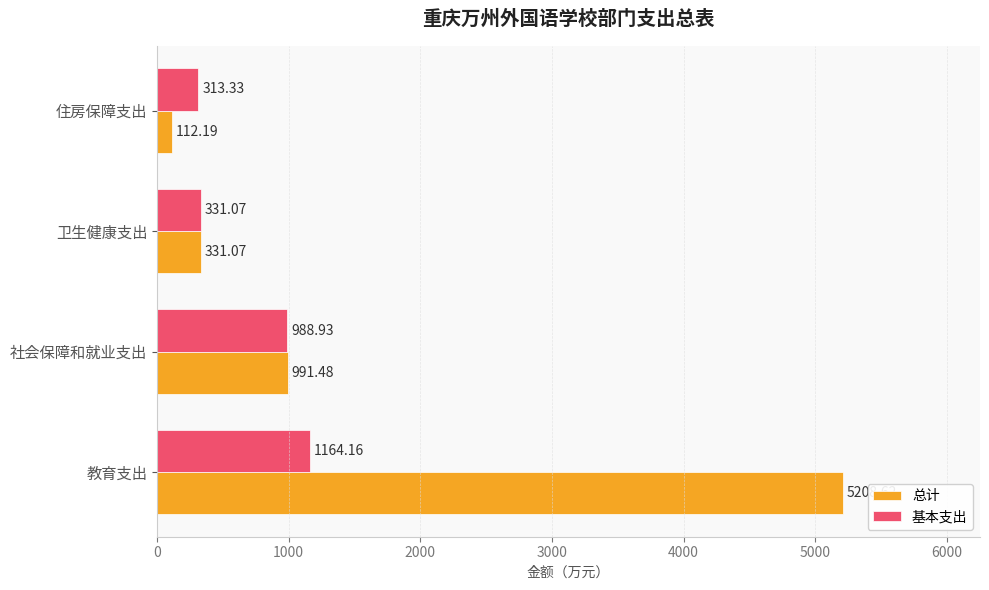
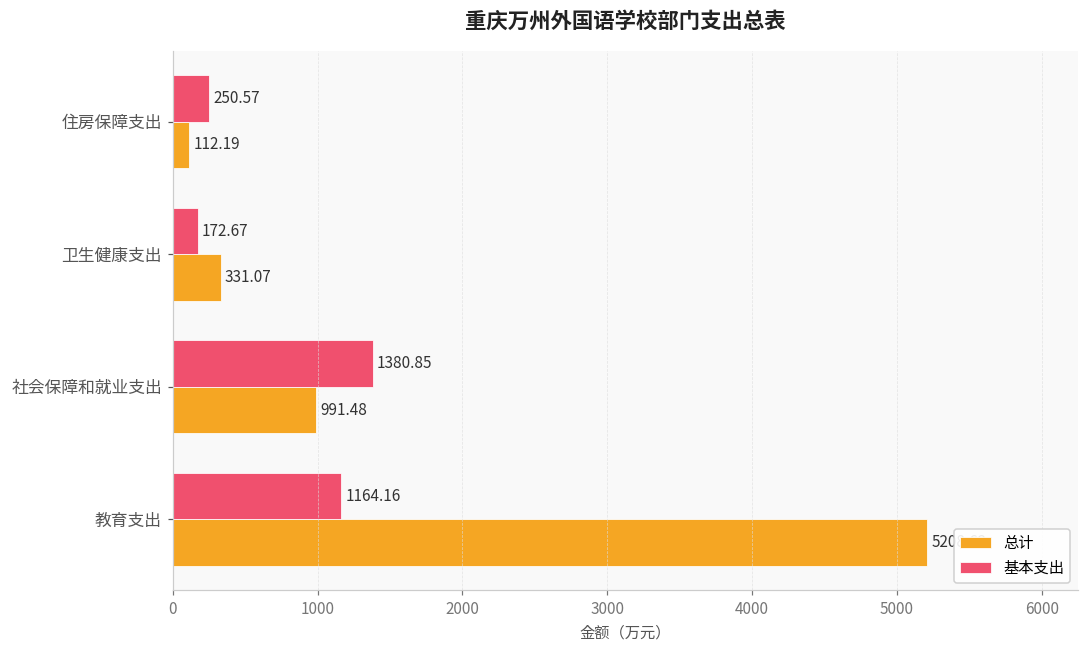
  {
    "总计": {
      "住房保障支出": 112.19,
      "卫生健康支出": 331.07,
      "社会保障和就业支出": 991.48
    },
    "基本支出": {
-     "住房保障支出": 313.33,
-     "卫生健康支出": 331.07,
-     "社会保障和就业支出": 988.93,
+     "住房保障支出": 250.57,
+     "卫生健康支出": 172.67,
+     "社会保障和就业支出": 1380.85,
      "教育支出": 1164.16
    }
  }
